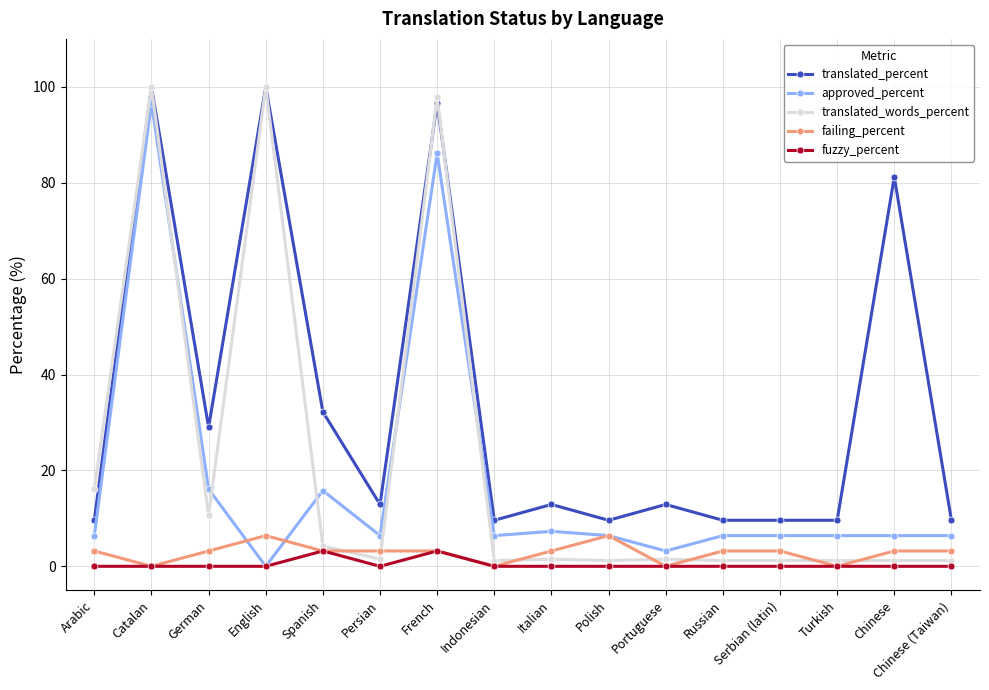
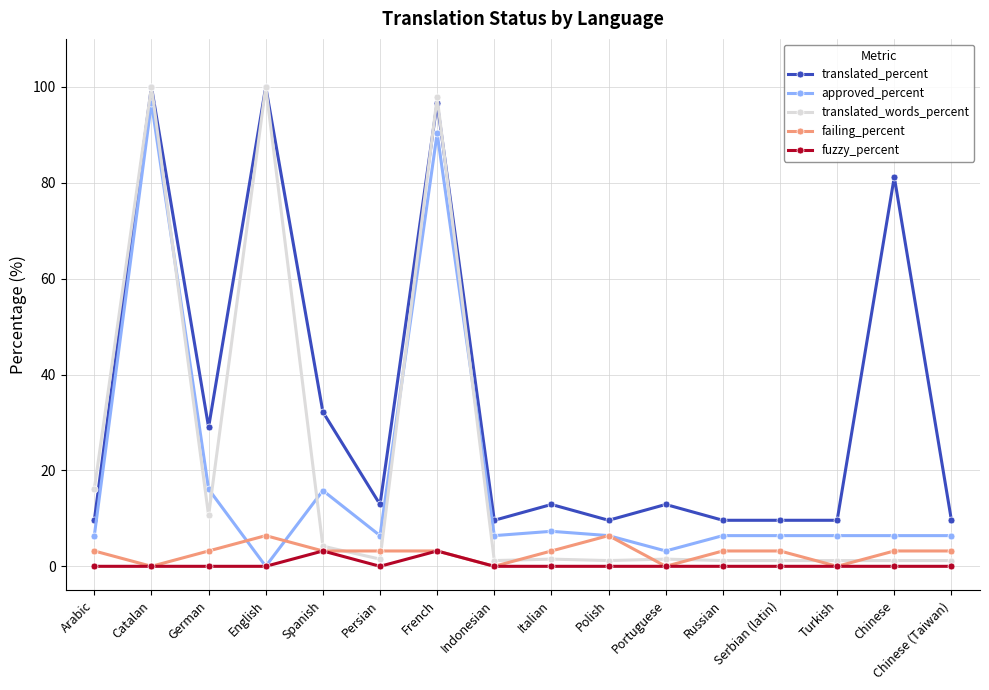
  {
    "translated_percent": {
      "Arabic": 10,
      "German": 29,
      "Spanish": 32,
      "Persian": 13,
      "French": 97,
      "Indonesian": 10,
      "Italian": 13,
      "Polish": 10,
      "Portuguese": 13,
      "Russian": 10,
      "Serbian (latin)": 10,
      "Turkish": 10,
      "Chinese": 81,
      "Chinese (Taiwan)": 10
    },
    "approved_percent": {
      "Arabic": 6,
      "Catalan": 97,
      "German": 16,
      "Spanish": 16,
      "Persian": 6,
-     "French": 86,
+     "French": 90,
      "Indonesian": 6,
      "Italian": 7,
      "Portuguese": 3,
      "Russian": 6,
      "Serbian (latin)": 6,
      "Turkish": 6,
      "Chinese": 6,
      "Chinese (Taiwan)": 6
    },
    "translated_words_percent": {
      "Arabic": 16,
      "German": 11,
      "Spanish": 4,
      "Persian": 2,
      "French": 98,
      "Indonesian": 1,
      "Italian": 2,
      "Polish": 1,
      "Portuguese": 2,
      "Russian": 1,
      "Serbian (latin)": 1,
      "Turkish": 1,
      "Chinese": 1,
      "Chinese (Taiwan)": 1
    },
    "failing_percent": {
      "Arabic": 3,
      "German": 3,
      "English": 6,
      "Persian": 3,
      "Italian": 3,
      "Russian": 3,
      "Serbian (latin)": 3,
      "Chinese": 3,
      "Chinese (Taiwan)": 3
    },
    "fuzzy_percent": {
      "Arabic": 0,
      "German": 0,
      "Persian": 0,
      "Italian": 0,
      "Polish": 0,
      "Russian": 0,
      "Serbian (latin)": 0,
      "Chinese": 0,
      "Chinese (Taiwan)": 0
    }
  }
